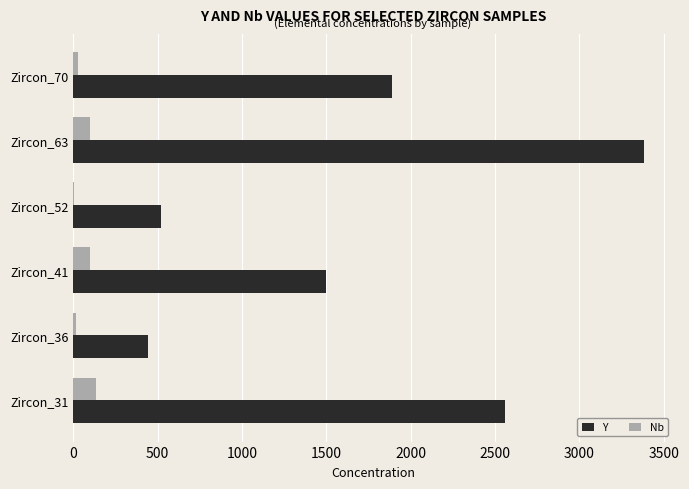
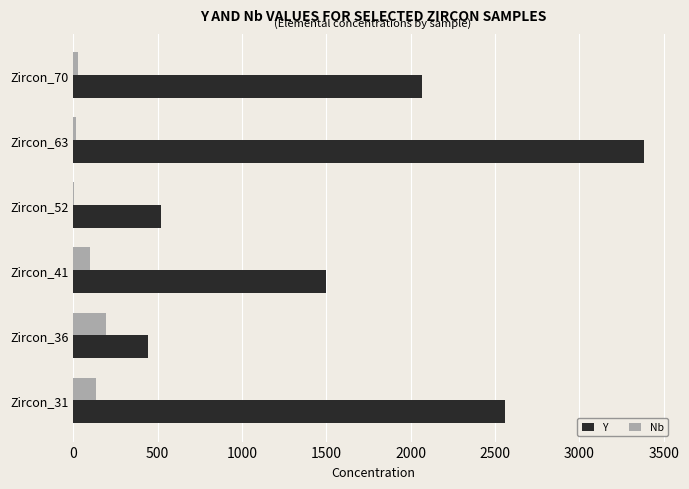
  {
    "Y": {
-     "Zircon_70": 1890,
+     "Zircon_70": 2070,
      "Zircon_63": 3390,
      "Zircon_52": 520,
      "Zircon_41": 1500,
      "Zircon_36": 440,
      "Zircon_31": 2560
    },
    "Nb": {
      "Zircon_70": 30,
-     "Zircon_63": 100,
+     "Zircon_63": 20,
      "Zircon_41": 100,
-     "Zircon_36": 20,
+     "Zircon_36": 200,
      "Zircon_31": 130
    }
  }
